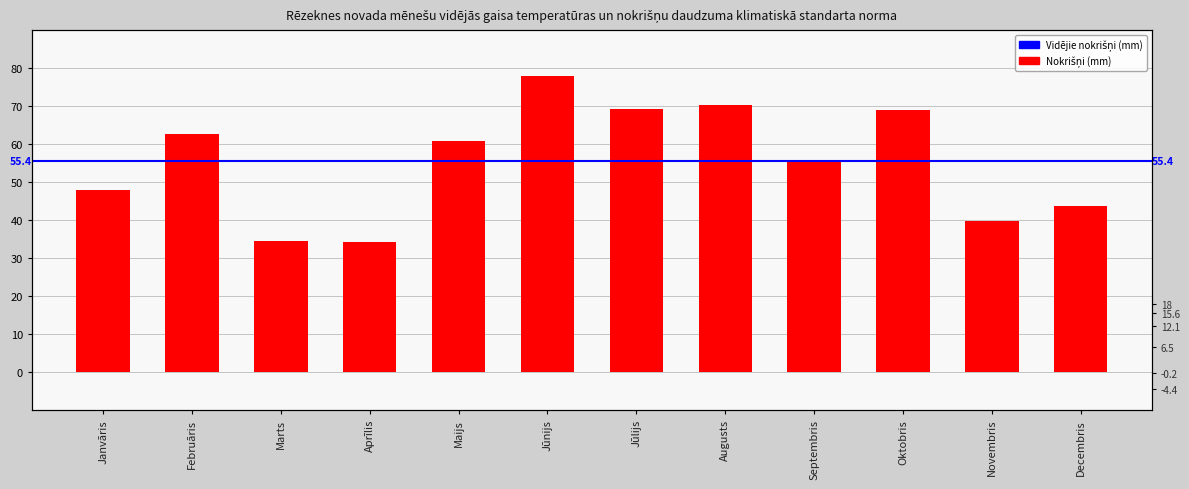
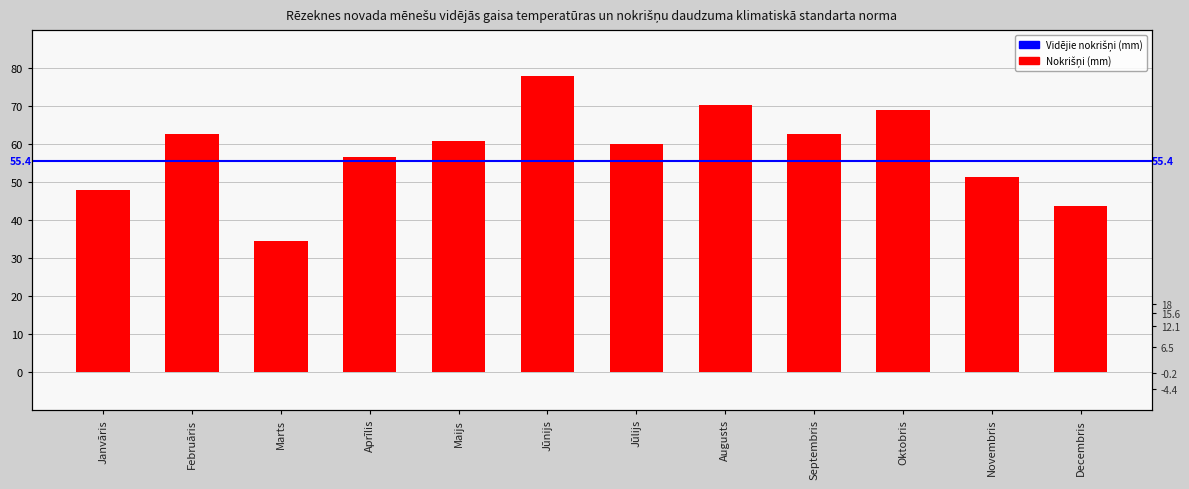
  {
    "Janvāris": 48,
    "Februāris": 63,
    "Marts": 34,
-   "Aprīlis": 34,
+   "Aprīlis": 57,
    "Maijs": 61,
    "Jūnijs": 78,
-   "Jūlijs": 69,
+   "Jūlijs": 60,
    "Augusts": 70,
-   "Septembris": 55,
+   "Septembris": 63,
    "Oktobris": 69,
-   "Novembris": 40,
+   "Novembris": 51,
    "Decembris": 44
  }
